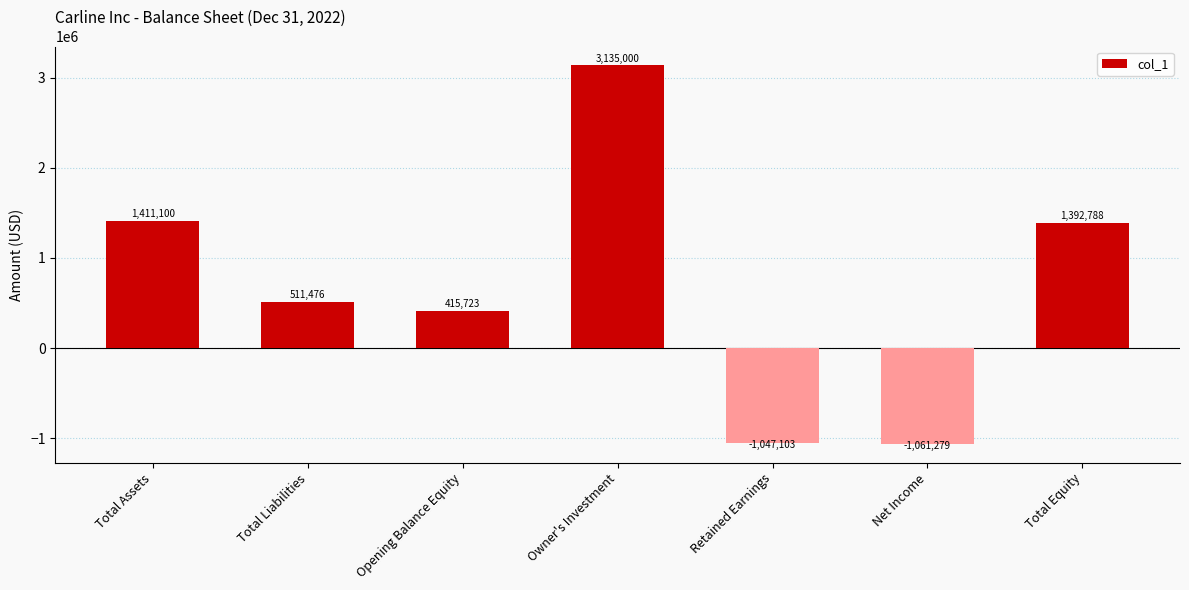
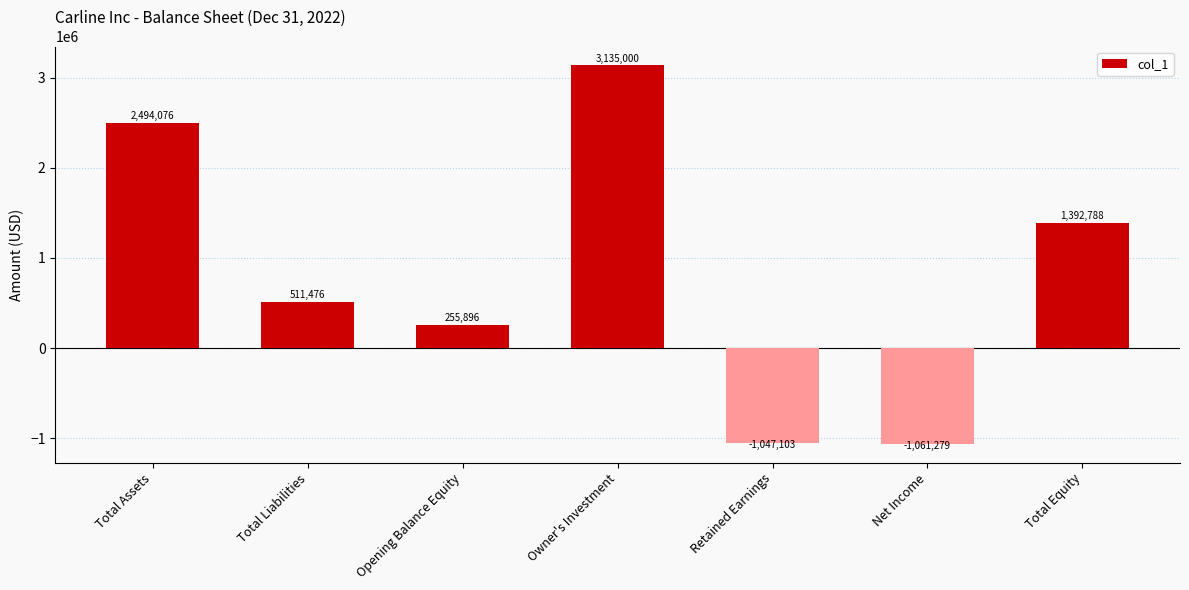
  {
-   "Total Assets": "1,411,100",
+   "Total Assets": "2,494,076",
    "Total Liabilities": "511,476",
-   "Opening Balance Equity": "415,723",
+   "Opening Balance Equity": "255,896",
    "Owner's Investment": "3,135,000",
    "Retained Earnings": "-1,047,103",
    "Net Income": "-1,061,279",
    "Total Equity": "1,392,788"
  }
